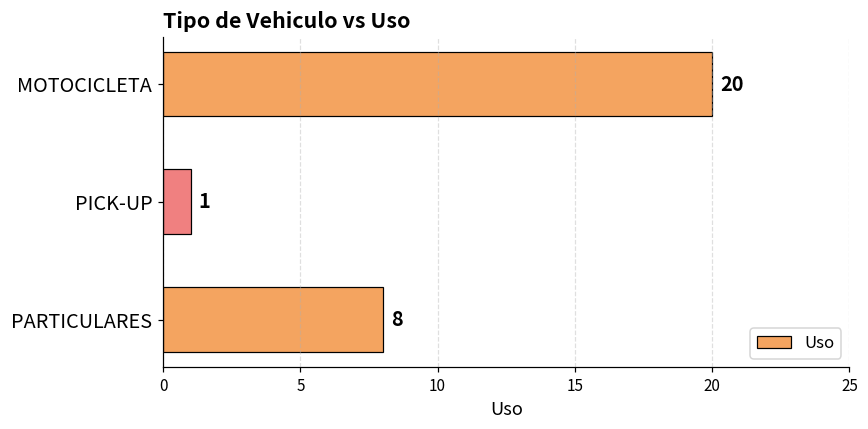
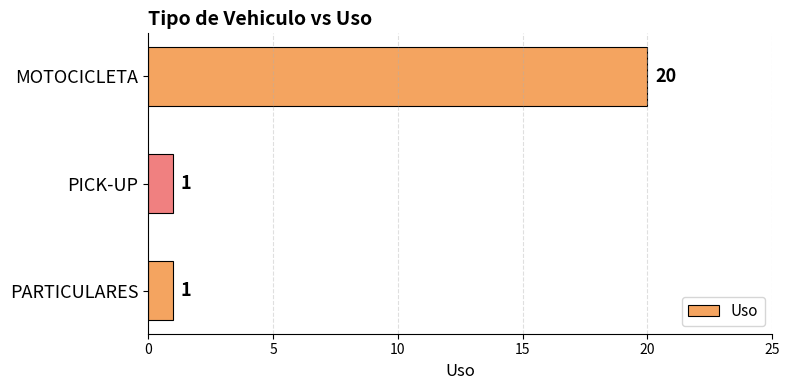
  {
    "MOTOCICLETA": 20,
    "PICK-UP": 1,
-   "PARTICULARES": 8
+   "PARTICULARES": 1
  }
